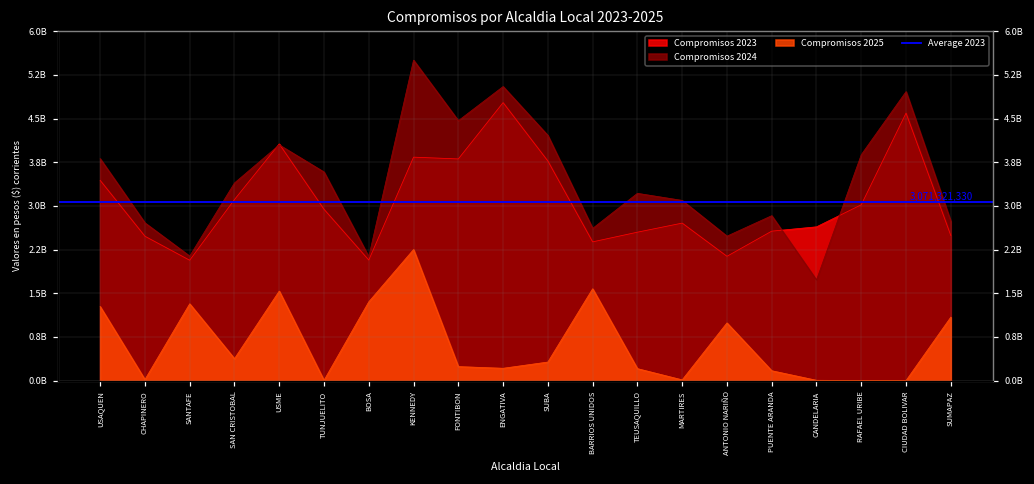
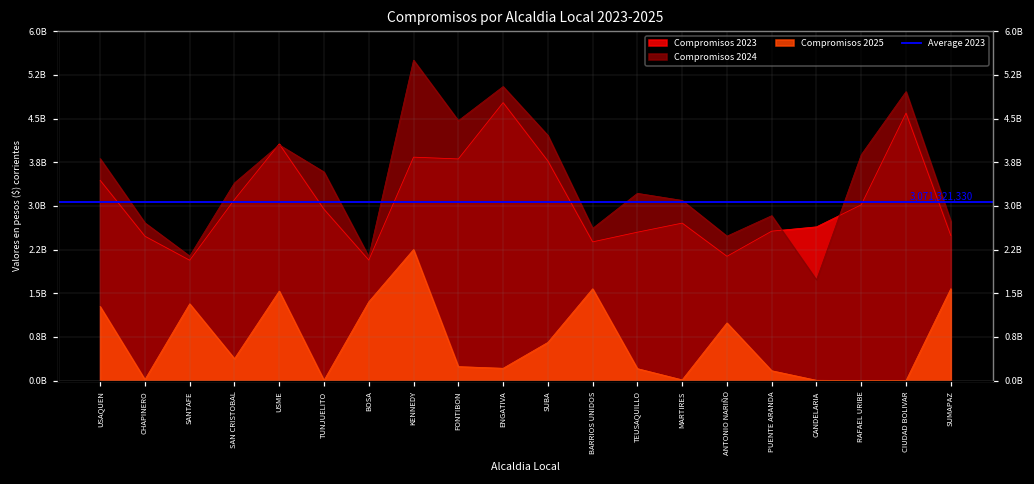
  {
    "Compromisos 2023": {
      "USAQUEN": 3400000000,
      "CHAPINERO": 2500000000,
      "SANTAFE": 2100000000,
      "SAN CRISTOBAL": 3100000000,
      "TUNJUELITO": 2900000000,
      "BOSA": 2100000000,
      "KENNEDY": 3800000000,
      "FONTIBON": 3800000000,
      "ENGATIVA": 4800000000,
      "SUBA": 3800000000,
      "BARRIOS UNIDOS": 2400000000,
      "TEUSAQUILLO": 2500000000,
      "MARTIRES": 2700000000,
      "ANTONIO NARIÑO": 2100000000,
      "PUENTE ARANDA": 2600000000,
      "CANDELARIA": 2600000000,
      "RAFAEL URIBE": 3000000000,
      "CIUDAD BOLIVAR": 4600000000,
      "SUMAPAZ": 2500000000
    },
    "Compromisos 2024": {
      "USAQUEN": 3800000000,
      "CHAPINERO": 2700000000,
      "SANTAFE": 2100000000,
      "SAN CRISTOBAL": 3400000000,
      "TUNJUELITO": 3600000000,
      "BOSA": 2100000000,
      "KENNEDY": 5500000000,
      "FONTIBON": 4500000000,
      "ENGATIVA": 5000000000,
      "SUBA": 4200000000,
      "BARRIOS UNIDOS": 2600000000,
      "TEUSAQUILLO": 3200000000,
      "MARTIRES": 3100000000,
      "ANTONIO NARIÑO": 2500000000,
      "PUENTE ARANDA": 2800000000,
      "CANDELARIA": 1700000000,
      "RAFAEL URIBE": 3900000000,
      "CIUDAD BOLIVAR": 5000000000
    },
    "Compromisos 2025": {
      "USAQUEN": 1300000000,
      "CHAPINERO": 0,
      "SANTAFE": 1300000000,
      "SAN CRISTOBAL": 400000000,
      "USME": 1500000000,
      "TUNJUELITO": 0,
      "BOSA": 1400000000,
      "KENNEDY": 2300000000,
      "FONTIBON": 200000000,
      "ENGATIVA": 200000000,
-     "SUBA": 300000000,
+     "SUBA": 700000000,
      "BARRIOS UNIDOS": 1600000000,
      "TEUSAQUILLO": 200000000,
      "MARTIRES": 0,
      "ANTONIO NARIÑO": 1000000000,
      "PUENTE ARANDA": 200000000,
      "CANDELARIA": 0,
      "RAFAEL URIBE": 0,
      "CIUDAD BOLIVAR": 0,
-     "SUMAPAZ": 1100000000
+     "SUMAPAZ": 1600000000
    }
  }
